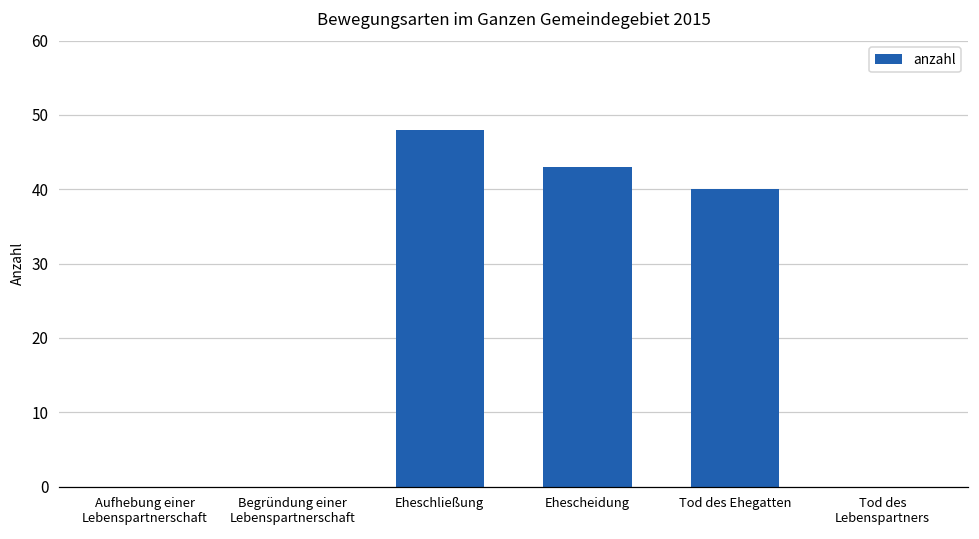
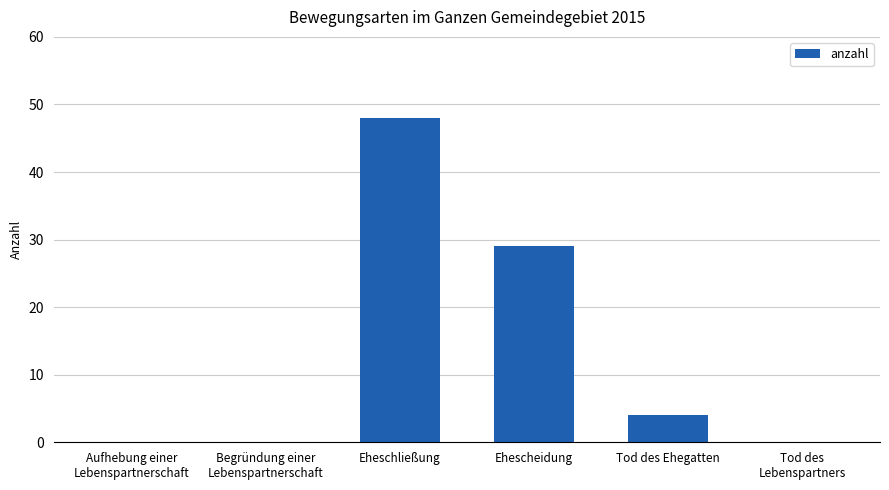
  {
    "Aufhebung einer Lebenspartnerschaft": 0,
    "Begründung einer Lebenspartnerschaft": 0,
    "Eheschließung": 48,
-   "Ehescheidung": 43,
-   "Tod des Ehegatten": 40,
+   "Ehescheidung": 29,
+   "Tod des Ehegatten": 4,
    "Tod des Lebenspartners": 0
  }
